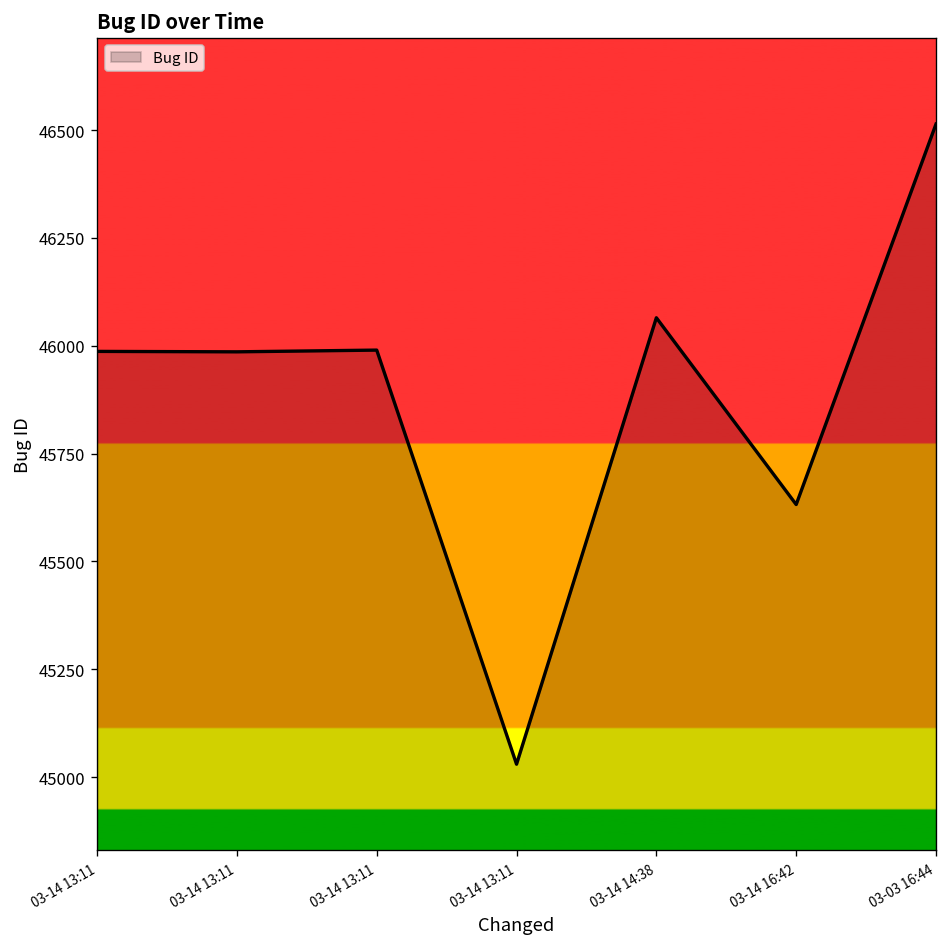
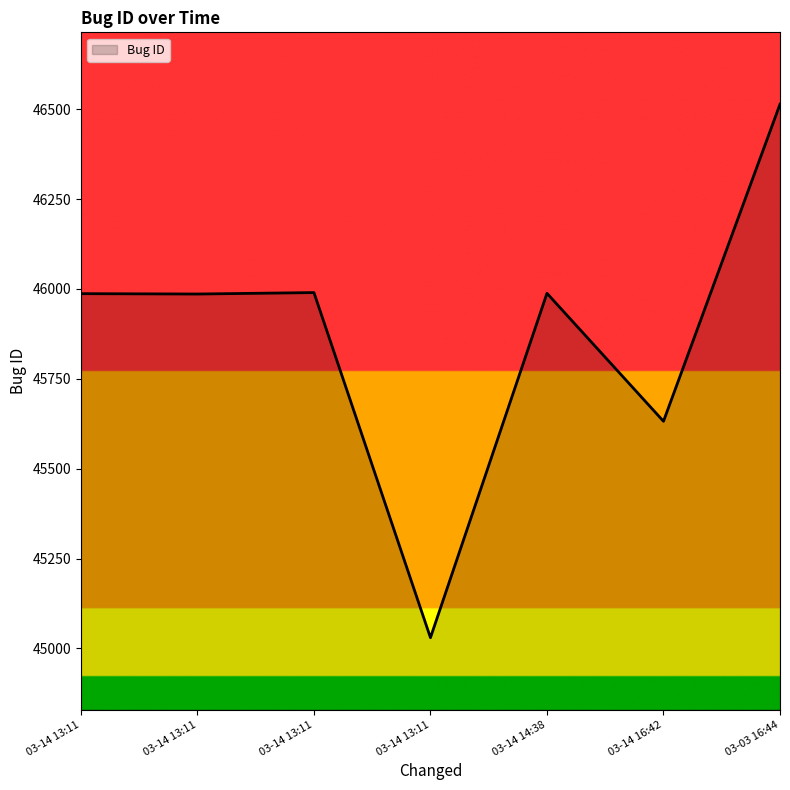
  {
-   "03-14 14:38": 46070,
+   "03-14 14:38": 45990,
    "03-14 16:42": 45630,
    "03-03 16:44": 46510
  }
